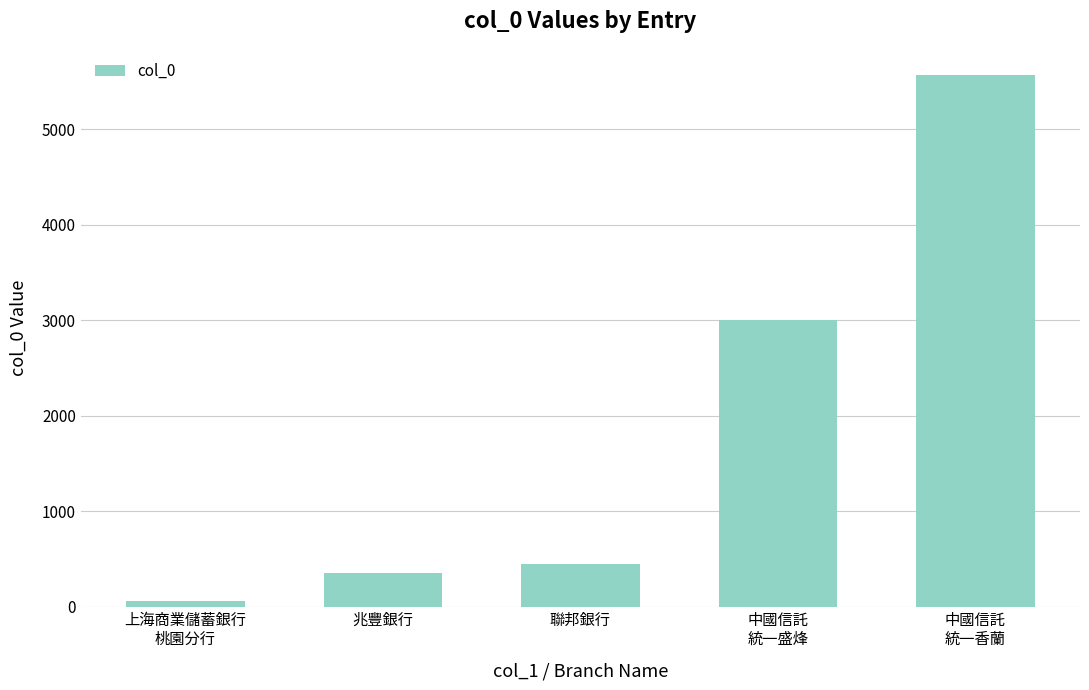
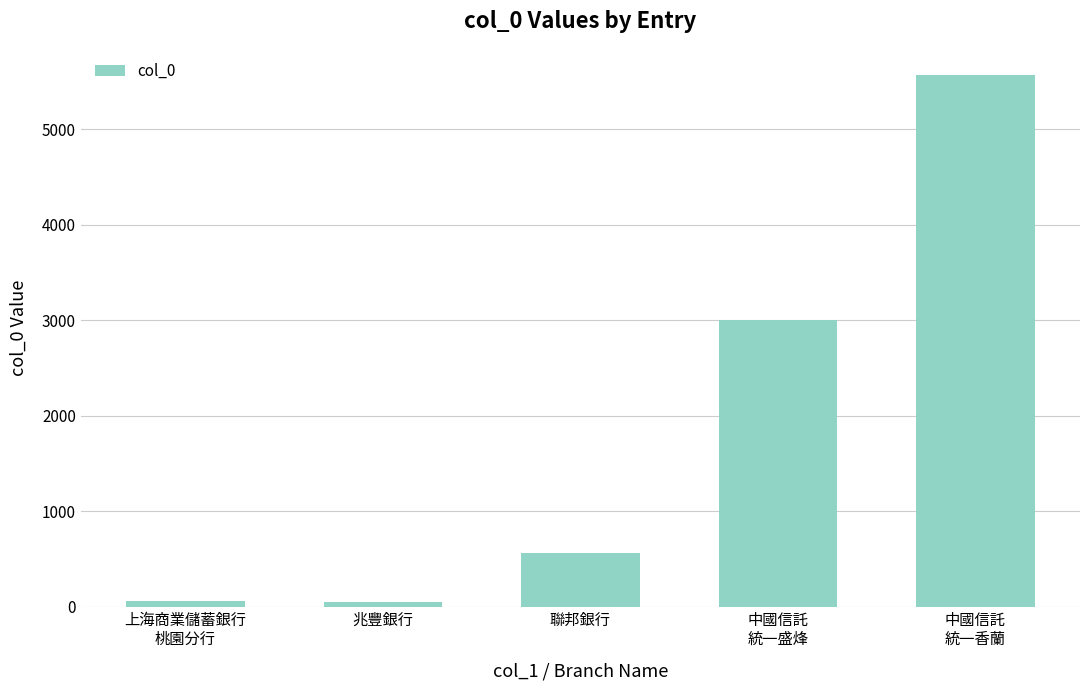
  {
    "上海商業儲蓄銀行 桃園分行": 100,
-   "兆豐銀行": 400,
-   "聯邦銀行": 500,
+   "兆豐銀行": 0,
+   "聯邦銀行": 600,
    "中國信託 統一盛烽": 3000,
    "中國信託 統一香蘭": 5600
  }
